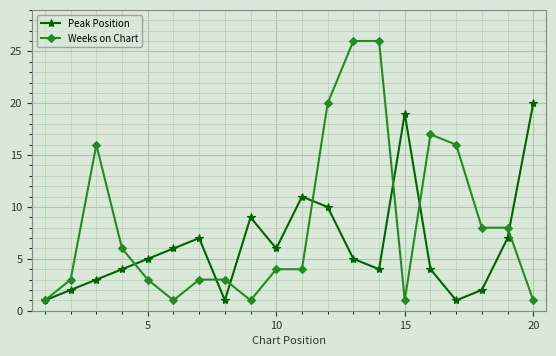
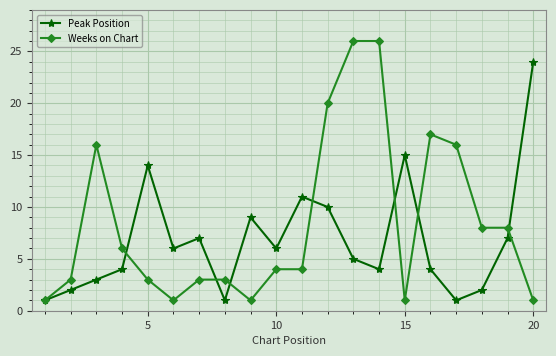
  {
    "Peak Position": {
-     "5": 5,
+     "5": 14,
      "10": 6,
-     "15": 19,
-     "20": 20
+     "15": 15,
+     "20": 24
    },
    "Weeks on Chart": {
      "5": 3,
      "10": 4,
      "15": 1,
      "20": 1
    }
  }
